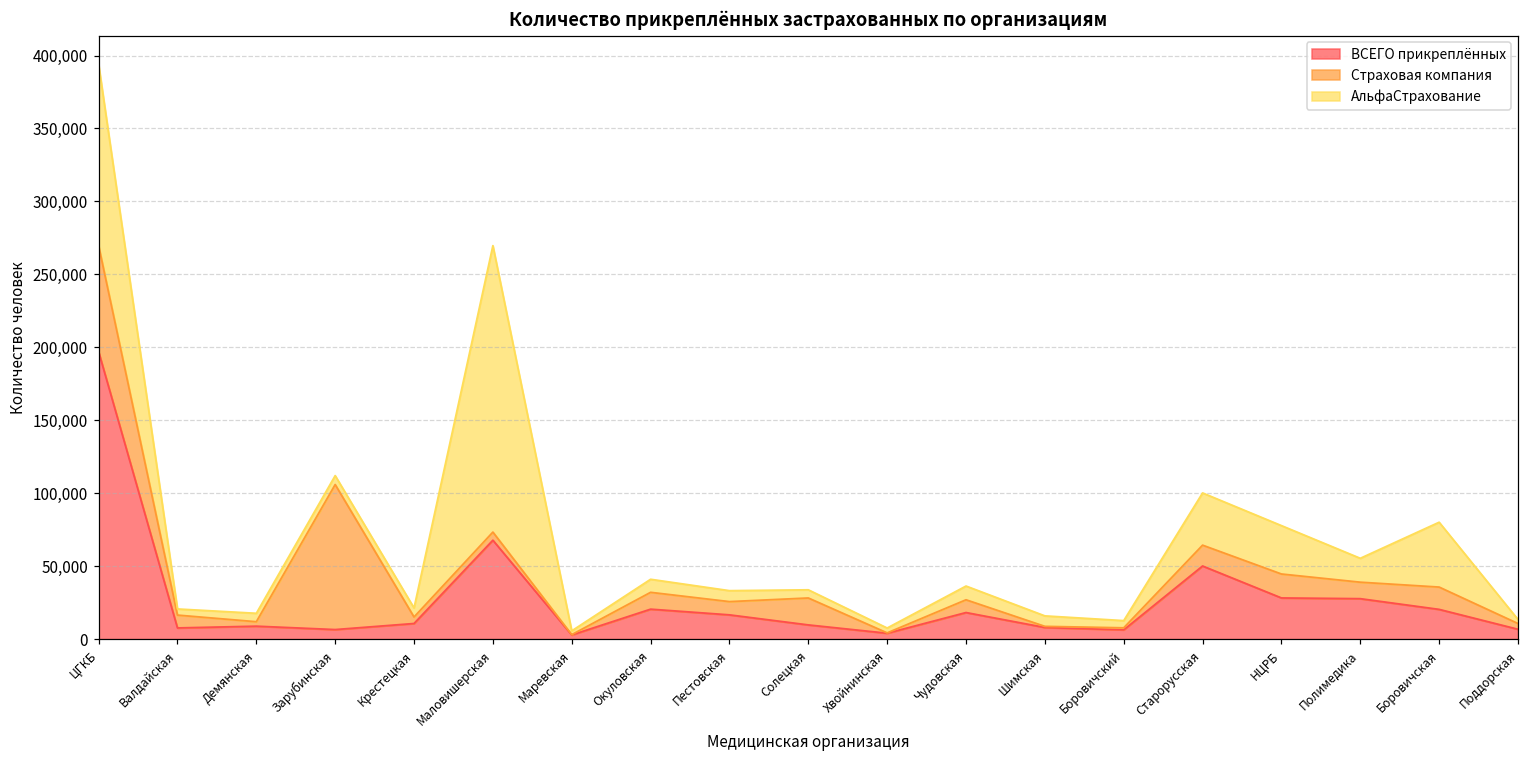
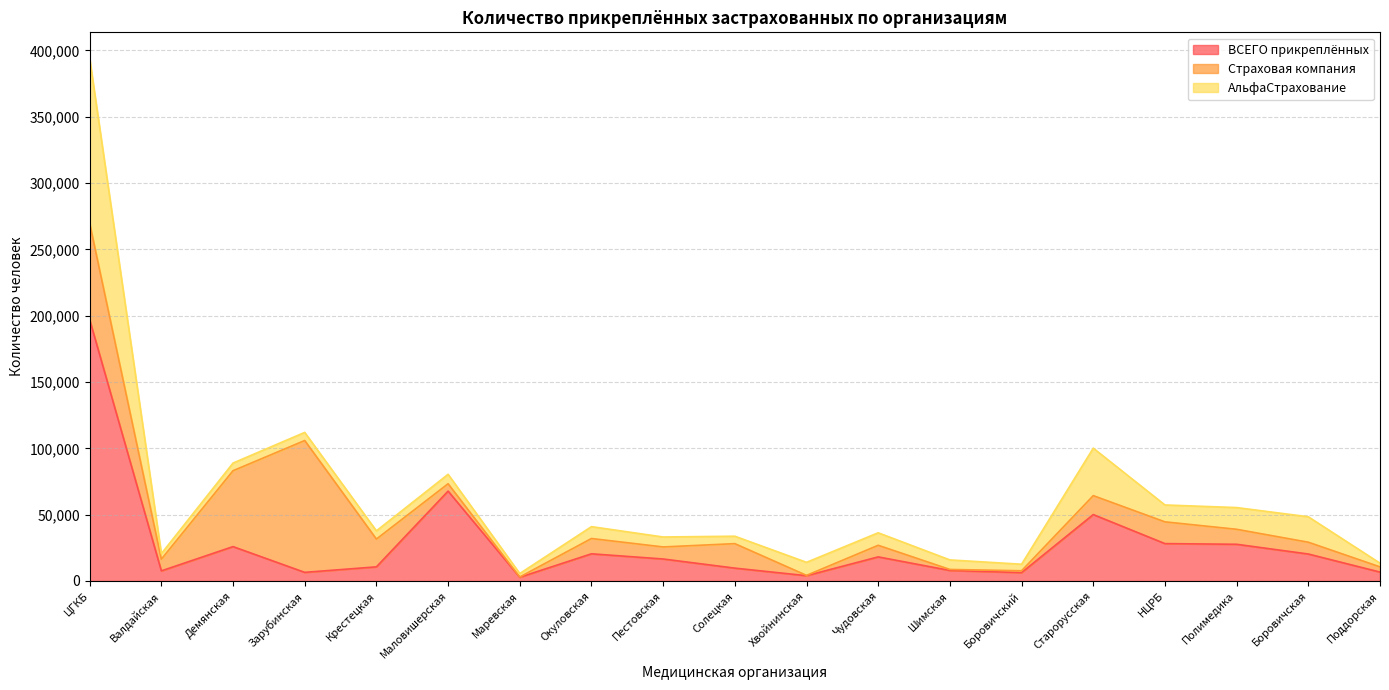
  {
    "ВСЕГО прикреплённых": {
      "ЦГКБ": "197,000",
      "Валдайская": "8,000",
-     "Демянская": "9,000",
+     "Демянская": "26,000",
      "Зарубинская": "7,000",
      "Крестецкая": "11,000",
      "Маловишерская": "68,000",
      "Окуловская": "20,000",
      "Пестовская": "17,000",
      "Солецкая": "10,000",
      "Чудовская": "18,000",
      "Старорусская": "50,000",
      "НЦРБ": "28,000",
      "Полимедика": "28,000",
      "Боровичская": "20,000",
      "Поддорская": "7,000"
    },
    "Страховая компания": {
      "ЦГКБ": "73,000",
      "Валдайская": "9,000",
-     "Демянская": "3,000",
+     "Демянская": "57,000",
      "Зарубинская": "99,000",
-     "Крестецкая": "4,000",
+     "Крестецкая": "21,000",
      "Маловишерская": "6,000",
      "Окуловская": "12,000",
      "Пестовская": "9,000",
      "Солецкая": "18,000",
      "Чудовская": "9,000",
      "Старорусская": "14,000",
      "НЦРБ": "16,000",
      "Полимедика": "11,000",
-     "Боровичская": "15,000",
+     "Боровичская": "9,000",
      "Поддорская": "4,000"
    },
    "АльфаСтрахование": {
      "ЦГКБ": "124,000",
      "Валдайская": "4,000",
      "Демянская": "6,000",
      "Зарубинская": "6,000",
      "Крестецкая": "6,000",
-     "Маловишерская": "196,000",
+     "Маловишерская": "7,000",
      "Маревская": "3,000",
      "Окуловская": "9,000",
      "Пестовская": "8,000",
      "Солецкая": "6,000",
-     "Хвойнинская": "3,000",
+     "Хвойнинская": "10,000",
      "Чудовская": "9,000",
      "Шимская": "7,000",
      "Боровичский": "5,000",
      "Старорусская": "36,000",
-     "НЦРБ": "33,000",
+     "НЦРБ": "13,000",
      "Полимедика": "16,000",
-     "Боровичская": "44,000",
+     "Боровичская": "19,000",
      "Поддорская": "3,000"
    }
  }
